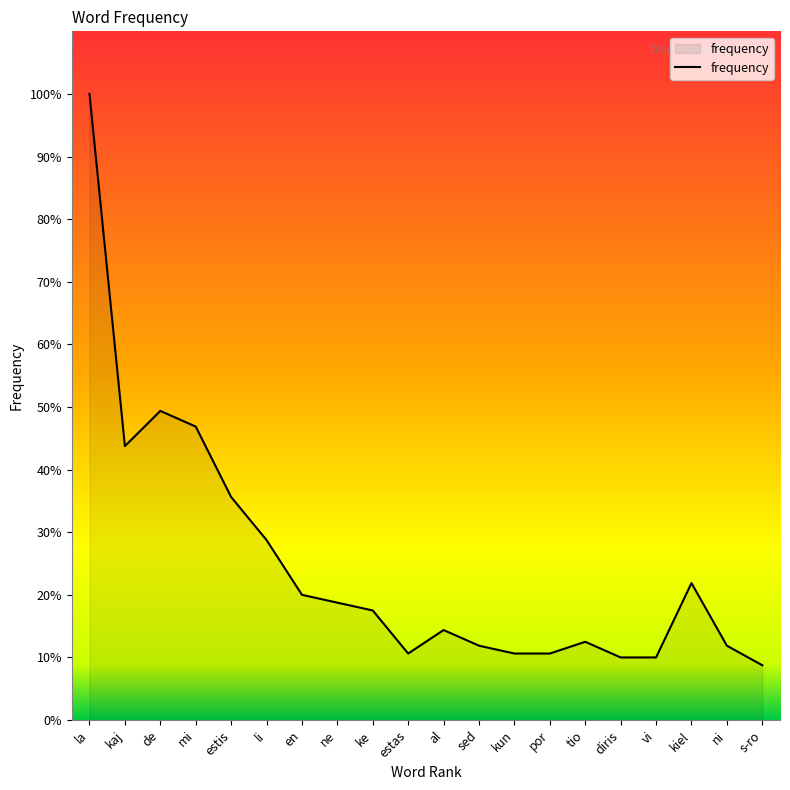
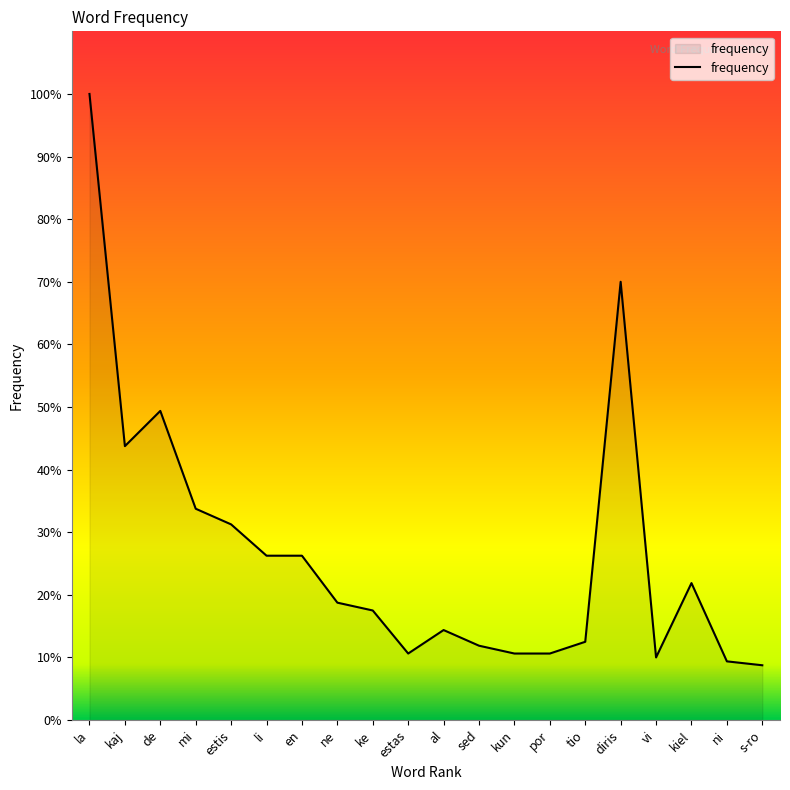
  {
    "la": "100%",
    "kaj": "44%",
    "de": "49%",
-   "mi": "47%",
-   "estis": "36%",
-   "li": "29%",
-   "en": "20%",
+   "mi": "34%",
+   "estis": "31%",
+   "li": "26%",
+   "en": "26%",
    "ne": "19%",
    "ke": "18%",
    "estas": "11%",
    "al": "14%",
    "sed": "12%",
    "kun": "11%",
    "por": "11%",
    "tio": "13%",
-   "diris": "10%",
+   "diris": "70%",
    "vi": "10%",
    "kiel": "22%",
-   "ni": "12%",
+   "ni": "9%",
    "s-ro": "9%"
  }
